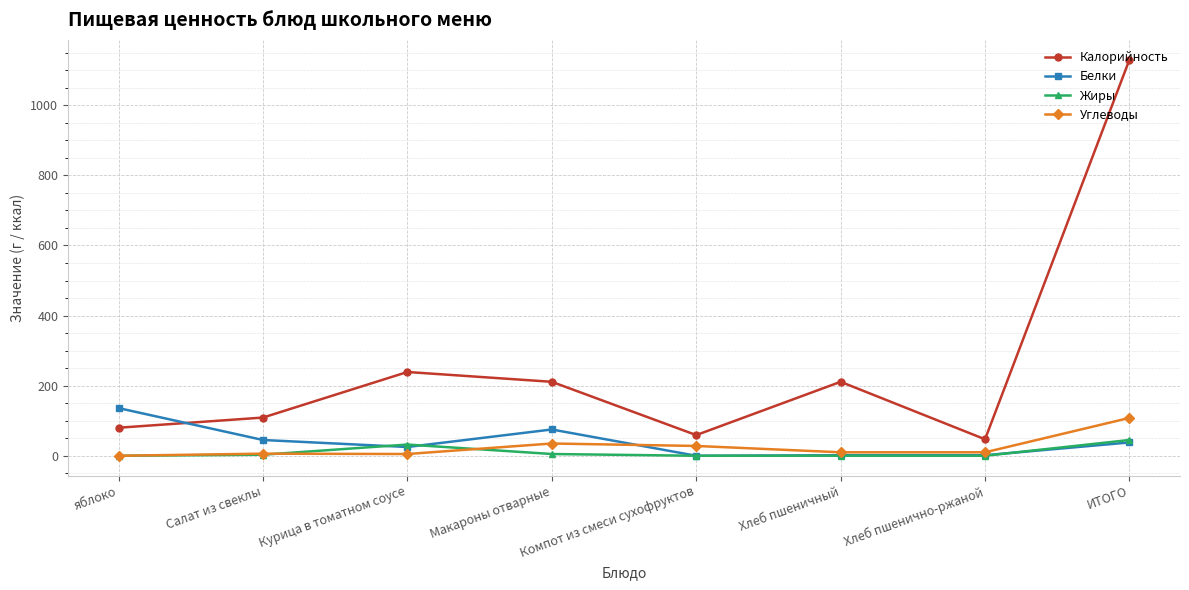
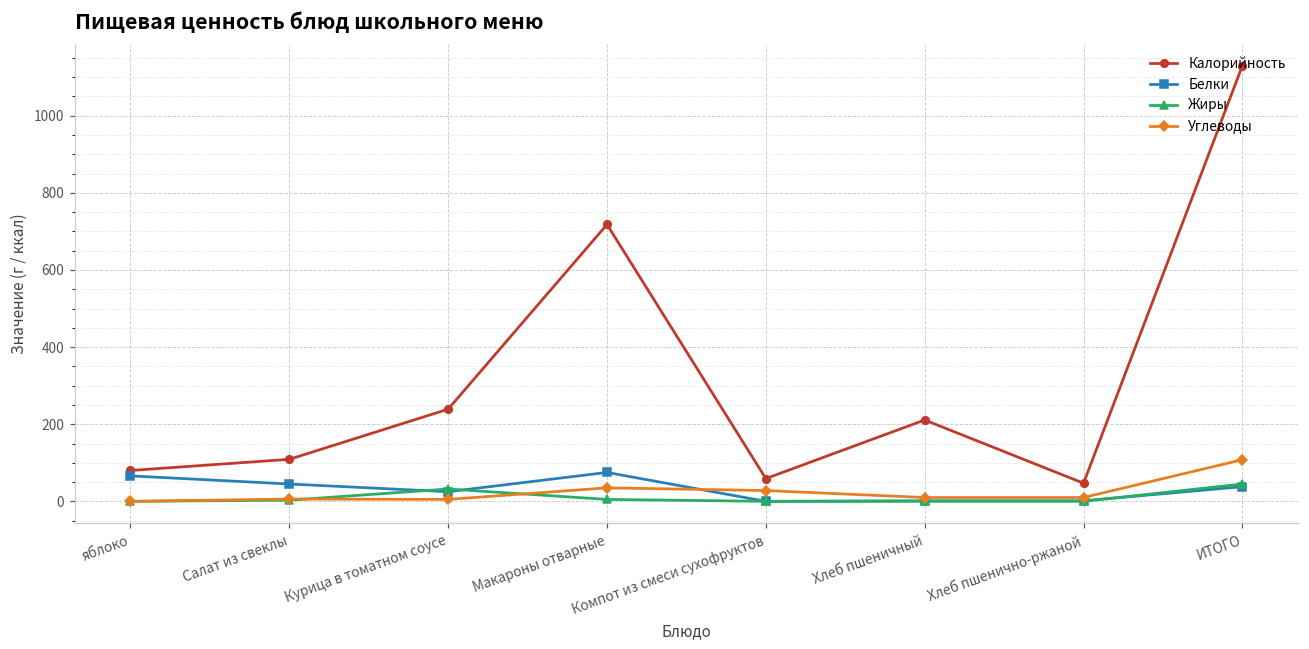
  {
    "Калорийность": {
      "яблоко": 80,
      "Салат из свеклы": 110,
      "Курица в томатном соусе": 240,
-     "Макароны отварные": 210,
+     "Макароны отварные": 720,
      "Компот из смеси сухофруктов": 60,
      "Хлеб пшеничный": 210,
      "Хлеб пшенично-ржаной": 50,
      "ИТОГО": 1130
    },
    "Белки": {
-     "яблоко": 140,
+     "яблоко": 70,
      "Салат из свеклы": 50,
      "Макароны отварные": 80
    },
    "Жиры": {
      "Макароны отварные": 10
    },
    "Углеводы": {
      "Курица в томатном соусе": 10,
      "Макароны отварные": 40,
      "Компот из смеси сухофруктов": 30,
      "Хлеб пшеничный": 10,
      "Хлеб пшенично-ржаной": 10,
      "ИТОГО": 110
    }
  }
